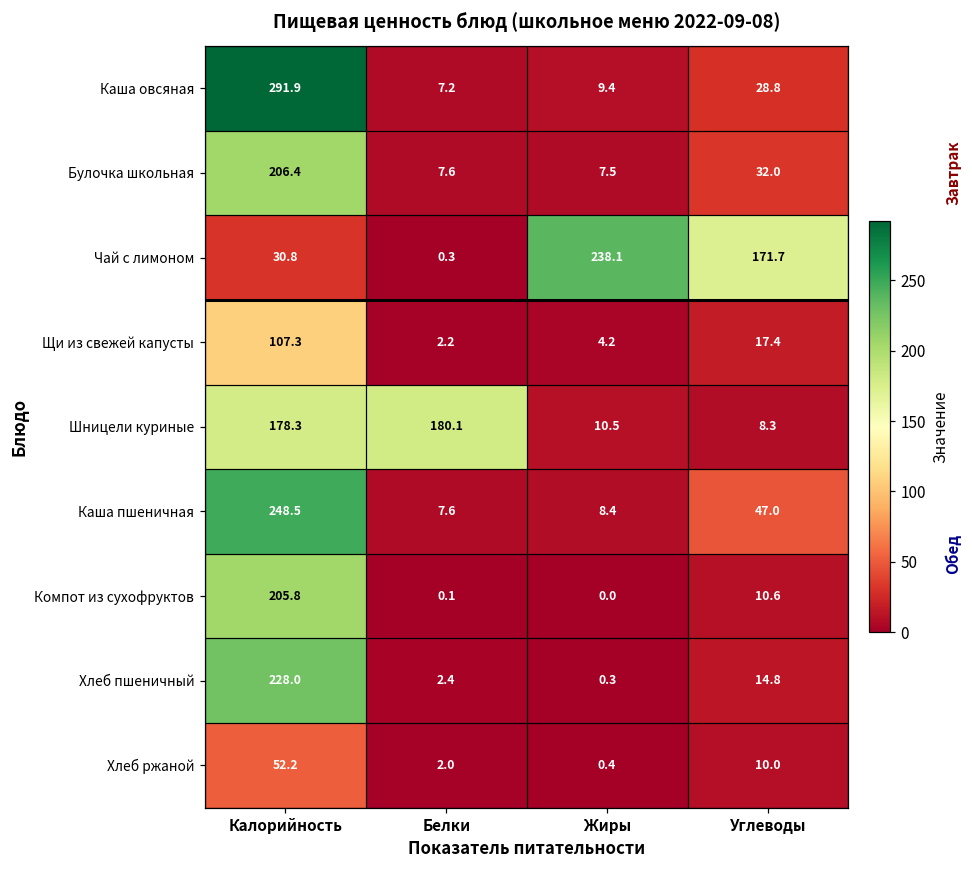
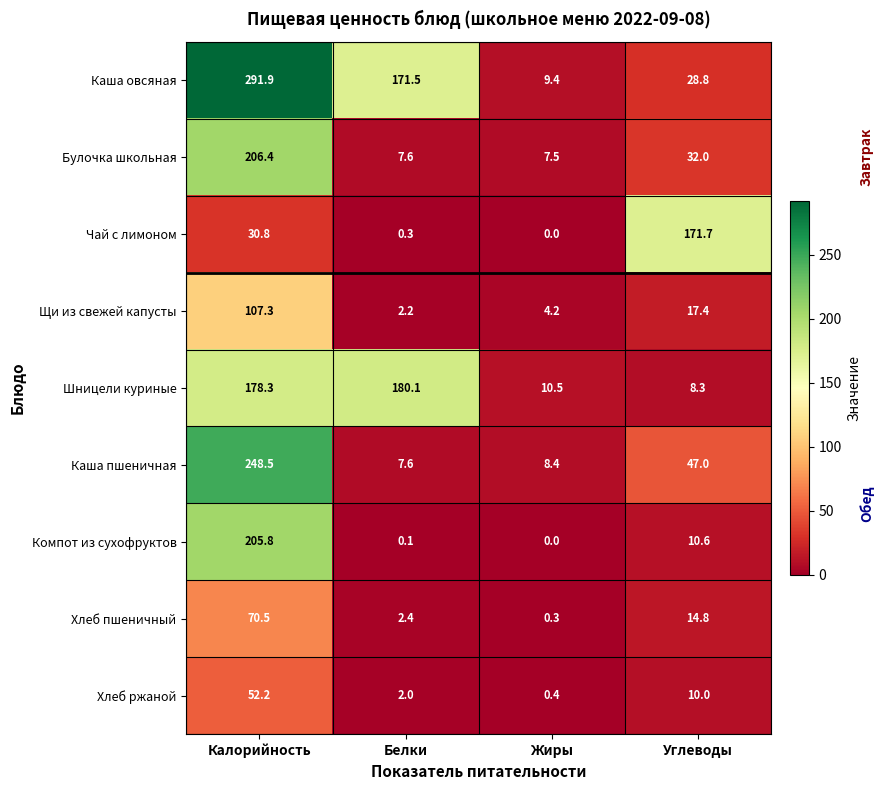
  {
    "Каша овсяная": {
      "Калорийность": 291.9,
-     "Белки": 7.2,
+     "Белки": 171.5,
      "Жиры": 9.4,
      "Углеводы": 28.8
    },
    "Булочка школьная": {
      "Калорийность": 206.4,
      "Белки": 7.6,
      "Жиры": 7.5,
      "Углеводы": 32.0
    },
    "Чай с лимоном": {
      "Калорийность": 30.8,
      "Белки": 0.3,
-     "Жиры": 238.1,
+     "Жиры": 0.0,
      "Углеводы": 171.7
    },
    "Щи из свежей капусты": {
      "Калорийность": 107.3,
      "Белки": 2.2,
      "Жиры": 4.2,
      "Углеводы": 17.4
    },
    "Шницели куриные": {
      "Калорийность": 178.3,
      "Белки": 180.1,
      "Жиры": 10.5,
      "Углеводы": 8.3
    },
    "Каша пшеничная": {
      "Калорийность": 248.5,
      "Белки": 7.6,
      "Жиры": 8.4,
      "Углеводы": 47.0
    },
    "Компот из сухофруктов": {
      "Калорийность": 205.8,
      "Белки": 0.1,
      "Жиры": 0.0,
      "Углеводы": 10.6
    },
    "Хлеб пшеничный": {
-     "Калорийность": 228.0,
+     "Калорийность": 70.5,
      "Белки": 2.4,
      "Жиры": 0.3,
      "Углеводы": 14.8
    },
    "Хлеб ржаной": {
      "Калорийность": 52.2,
      "Белки": 2.0,
      "Жиры": 0.4,
      "Углеводы": 10.0
    }
  }
